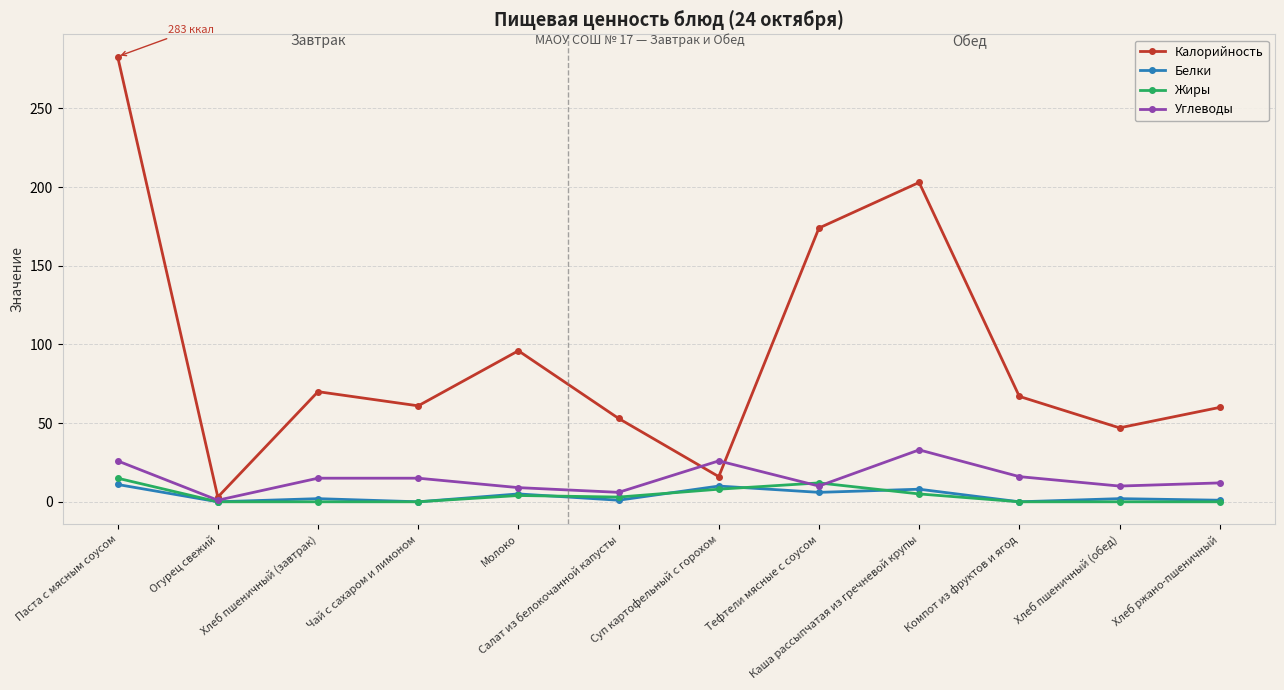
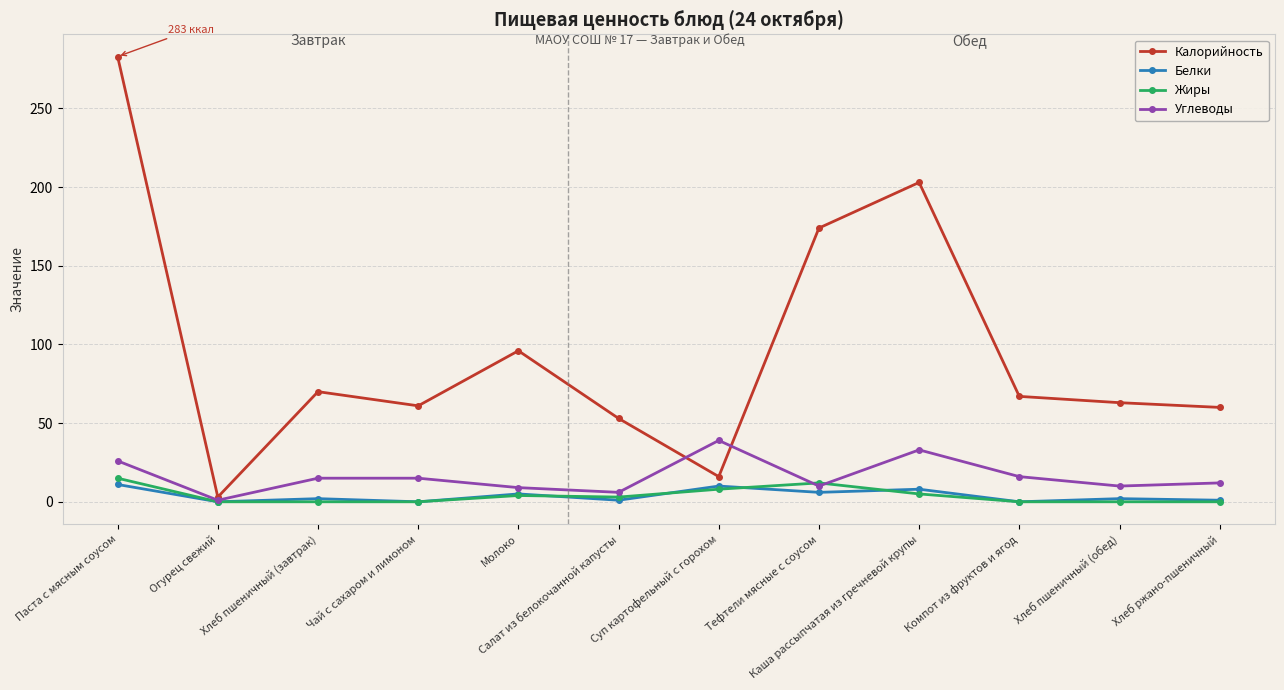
  {
    "Калорийность": {
      "Огурец свежий": 3,
      "Хлеб пшеничный (завтрак)": 70,
      "Чай с сахаром и лимоном": 61,
      "Молоко": 96,
      "Салат из белокочанной капусты": 53,
      "Суп картофельный с горохом": 16,
      "Тефтели мясные с соусом": 174,
      "Каша рассыпчатая из гречневой крупы": 203,
      "Компот из фруктов и ягод": 67,
-     "Хлеб пшеничный (обед)": 47,
+     "Хлеб пшеничный (обед)": 63,
      "Хлеб ржано-пшеничный": 60
    },
    "Белки": {
      "Паста с мясным соусом": 11,
      "Хлеб пшеничный (завтрак)": 2,
      "Салат из белокочанной капусты": 1,
      "Суп картофельный с горохом": 10,
      "Тефтели мясные с соусом": 6,
      "Каша рассыпчатая из гречневой крупы": 8,
      "Хлеб пшеничный (обед)": 2
    },
    "Жиры": {
      "Паста с мясным соусом": 15,
      "Хлеб пшеничный (завтрак)": 0,
      "Салат из белокочанной капусты": 3,
      "Суп картофельный с горохом": 8,
      "Тефтели мясные с соусом": 12,
      "Каша рассыпчатая из гречневой крупы": 5,
      "Хлеб пшеничный (обед)": 0
    },
    "Углеводы": {
      "Паста с мясным соусом": 26,
      "Хлеб пшеничный (завтрак)": 15,
      "Чай с сахаром и лимоном": 15,
      "Молоко": 9,
      "Салат из белокочанной капусты": 6,
-     "Суп картофельный с горохом": 26,
+     "Суп картофельный с горохом": 39,
      "Тефтели мясные с соусом": 10,
      "Каша рассыпчатая из гречневой крупы": 33,
      "Компот из фруктов и ягод": 16,
      "Хлеб пшеничный (обед)": 10,
      "Хлеб ржано-пшеничный": 12
    }
  }
